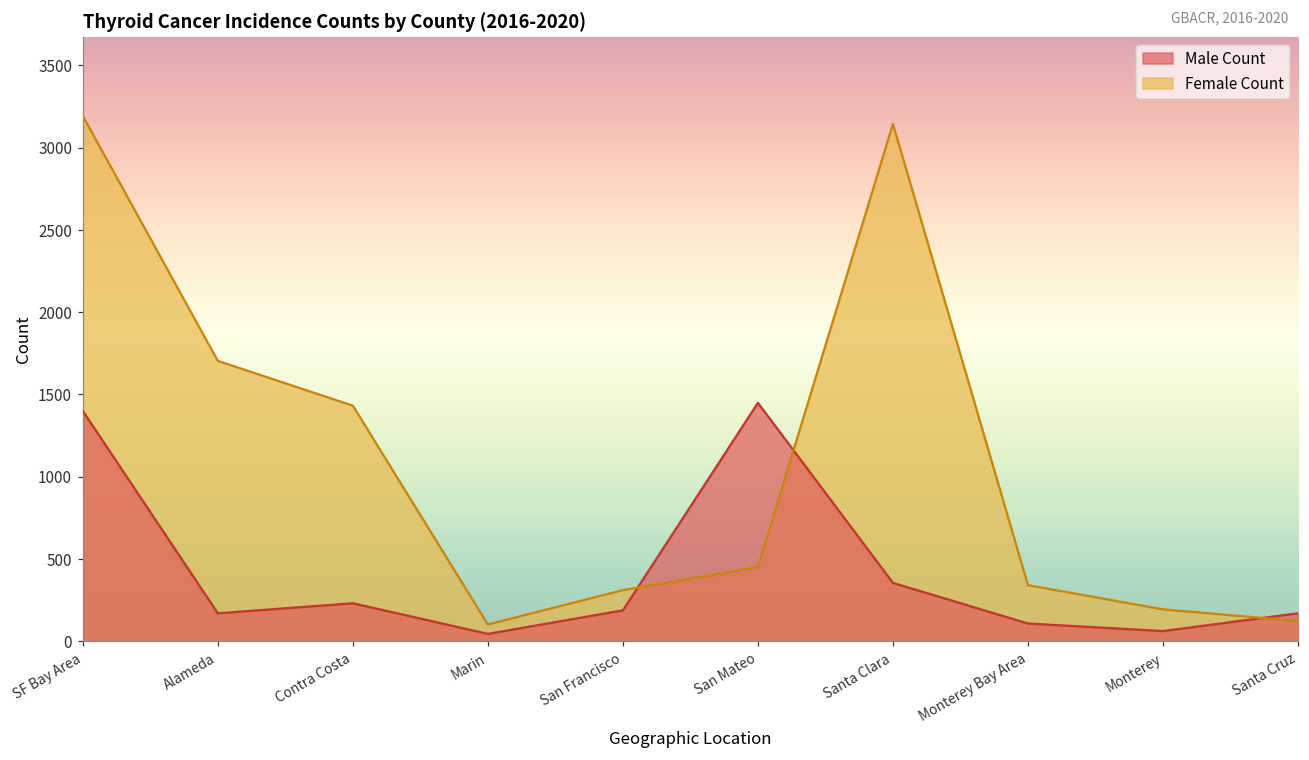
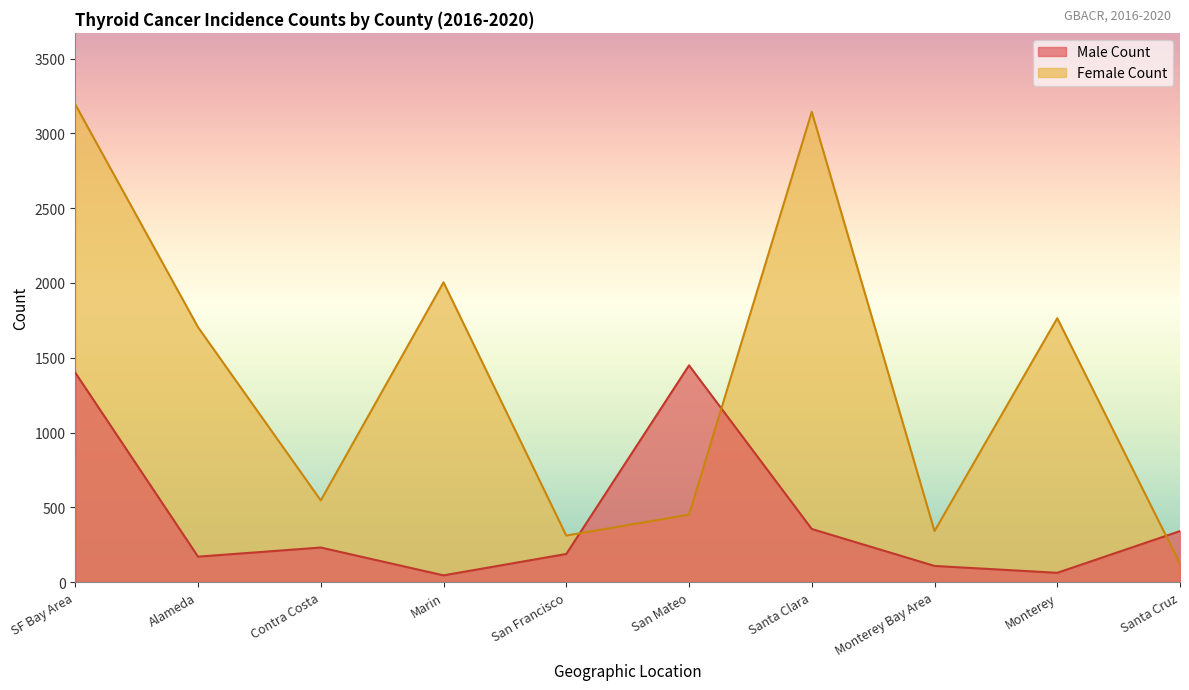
  {
    "Male Count": {
      "SF Bay Area": 1400,
      "Alameda": 170,
      "Contra Costa": 230,
      "Marin": 50,
      "San Francisco": 190,
      "San Mateo": 1450,
      "Santa Clara": 360,
      "Monterey Bay Area": 110,
      "Monterey": 60,
-     "Santa Cruz": 170
+     "Santa Cruz": 340
    },
    "Female Count": {
      "SF Bay Area": 3190,
      "Alameda": 1700,
-     "Contra Costa": 1430,
-     "Marin": 100,
+     "Contra Costa": 550,
+     "Marin": 2000,
      "San Francisco": 310,
      "San Mateo": 450,
      "Santa Clara": 3140,
      "Monterey Bay Area": 340,
-     "Monterey": 190,
+     "Monterey": 1760,
      "Santa Cruz": 120
    }
  }
